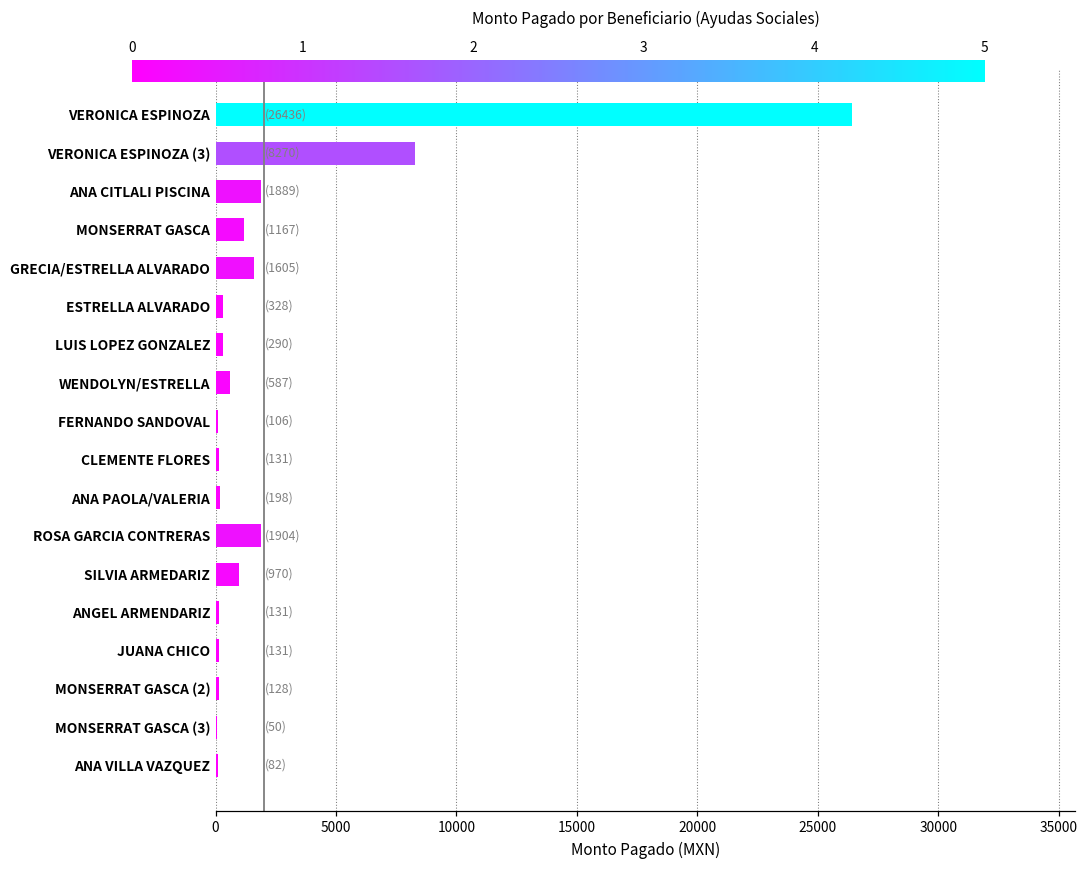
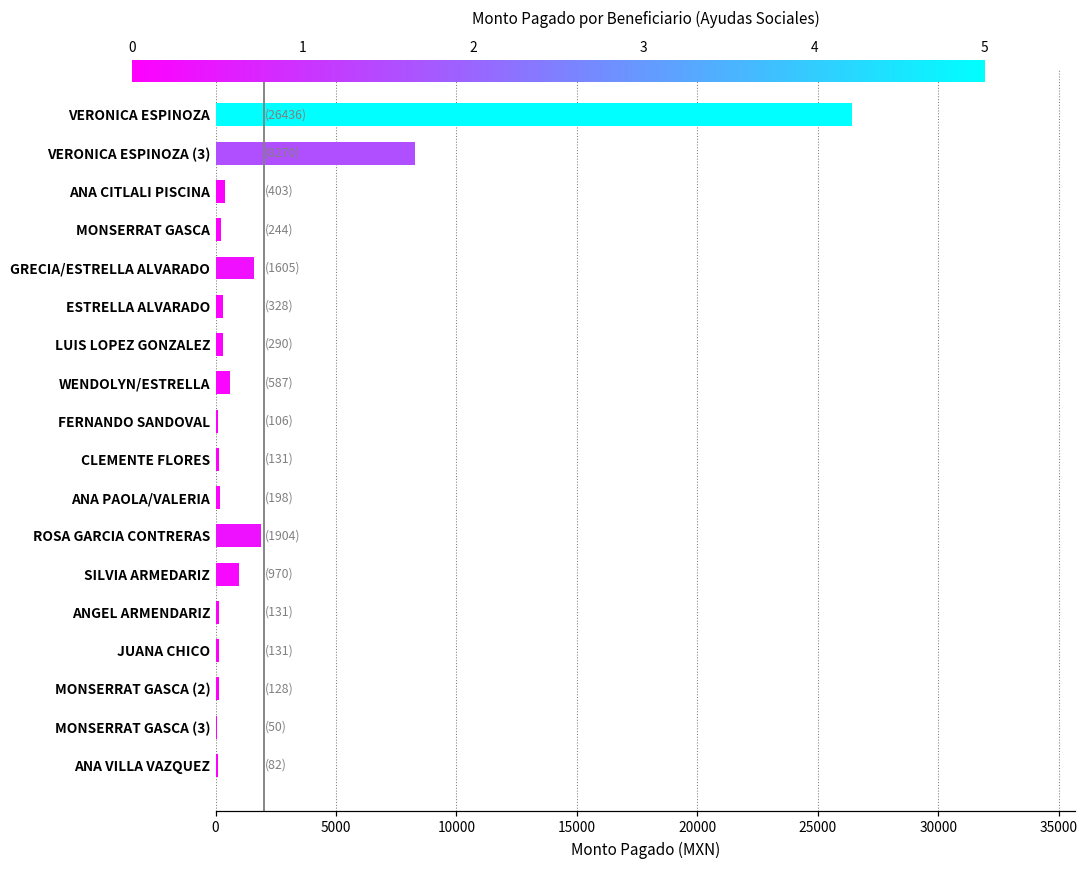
  {
    "VERONICA ESPINOZA": "(26436)",
    "VERONICA ESPINOZA (3)": "(8270)",
-   "ANA CITLALI PISCINA": "(1889)",
-   "MONSERRAT GASCA": "(1167)",
+   "ANA CITLALI PISCINA": "(403)",
+   "MONSERRAT GASCA": "(244)",
    "GRECIA/ESTRELLA ALVARADO": "(1605)",
    "ROSA GARCIA CONTRERAS": "(1904)",
    "SILVIA ARMEDARIZ": "(970)"
  }
